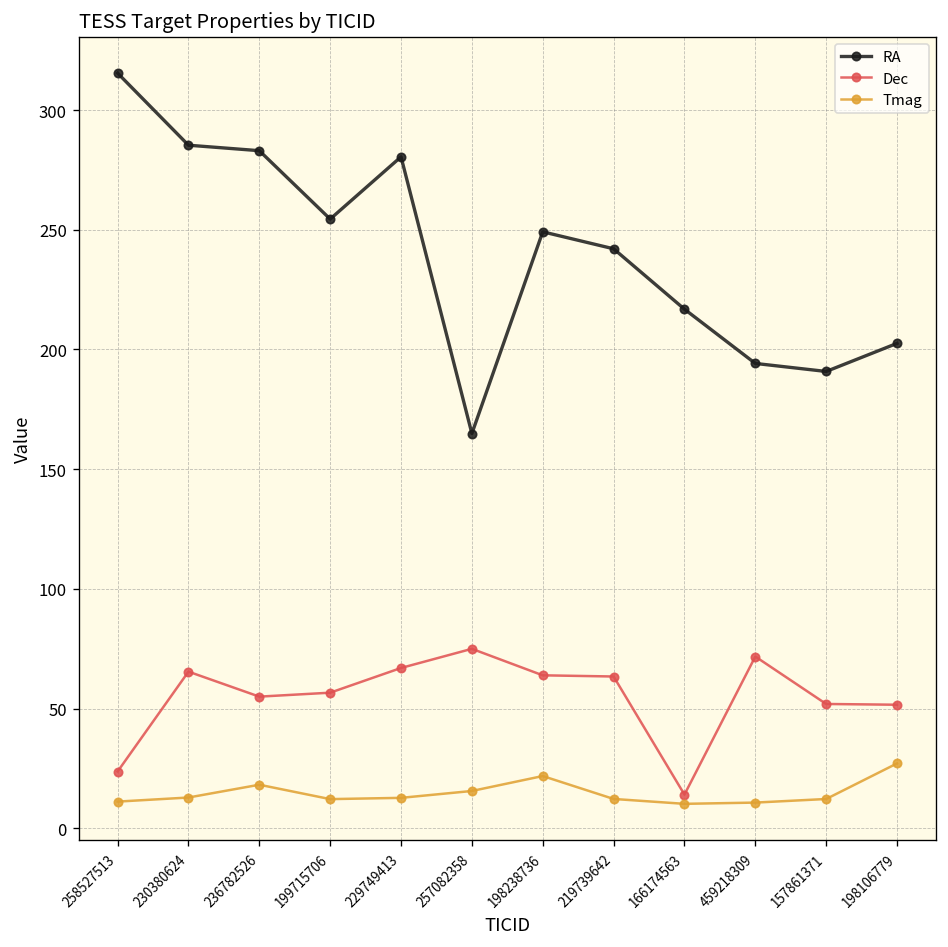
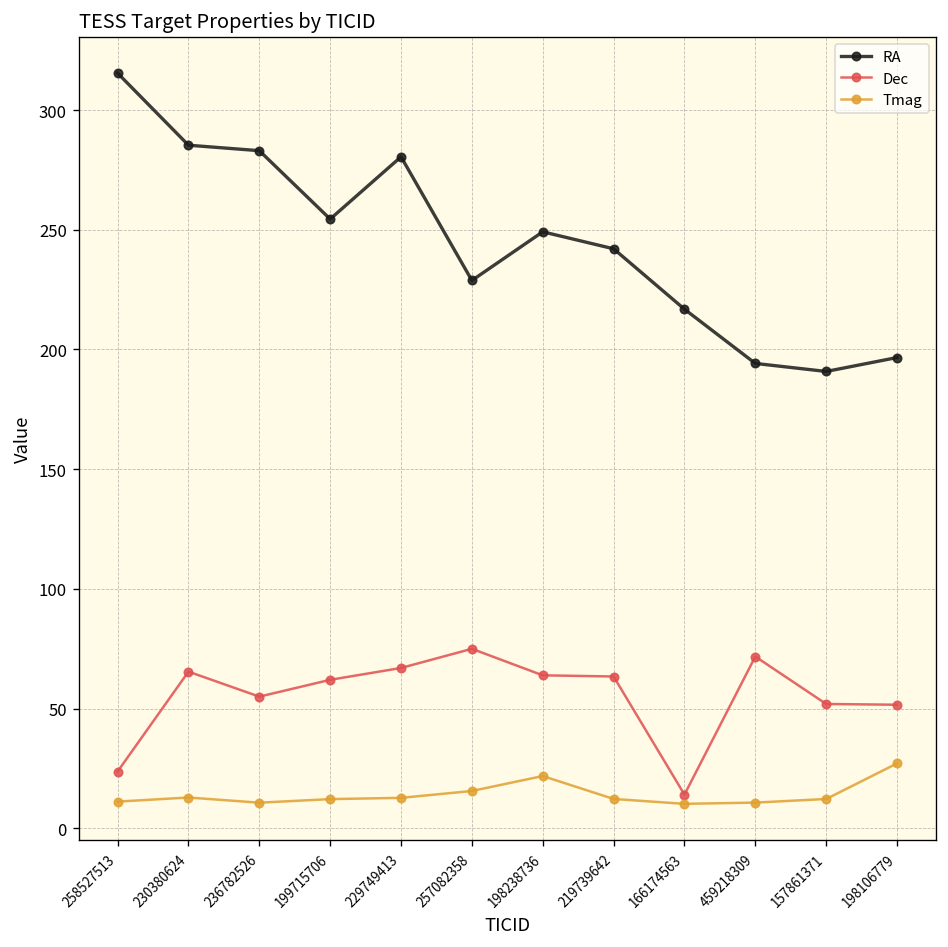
  {
    "RA": {
      "258527513": 315,
      "230380624": 285,
      "236782526": 283,
      "199715706": 254,
      "229749413": 280,
-     "257082358": 165,
+     "257082358": 229,
      "198238736": 249,
      "219739642": 242,
      "166174563": 217,
      "459218309": 194,
      "157861371": 191,
-     "198106779": 203
+     "198106779": 197
    },
    "Dec": {
      "258527513": 24,
      "230380624": 65,
      "236782526": 55,
-     "199715706": 57,
+     "199715706": 62,
      "229749413": 67,
      "257082358": 75,
      "198238736": 64,
      "219739642": 63,
      "166174563": 14,
      "459218309": 72,
      "157861371": 52,
      "198106779": 52
    },
    "Tmag": {
      "258527513": 11,
      "230380624": 13,
-     "236782526": 18,
+     "236782526": 11,
      "199715706": 12,
      "229749413": 13,
      "257082358": 16,
      "198238736": 22,
      "219739642": 12,
      "166174563": 10,
      "459218309": 11,
      "157861371": 12,
      "198106779": 27
    }
  }
